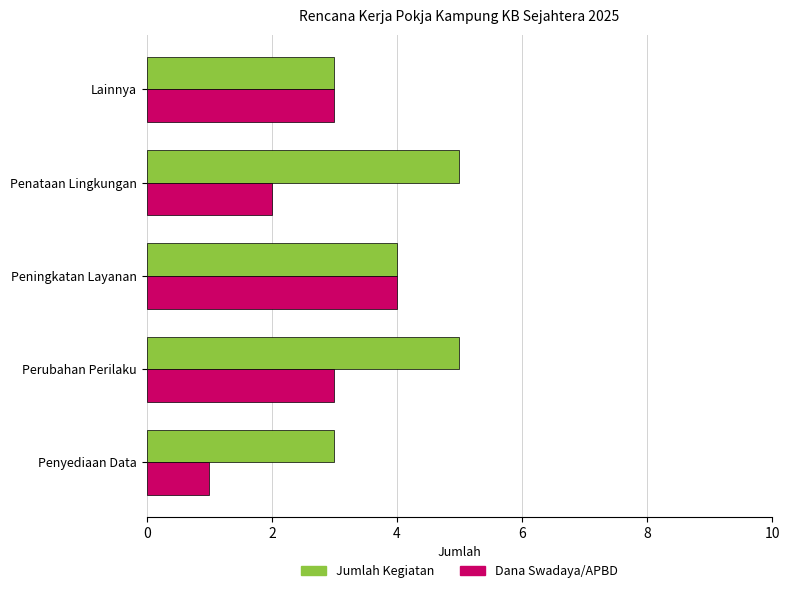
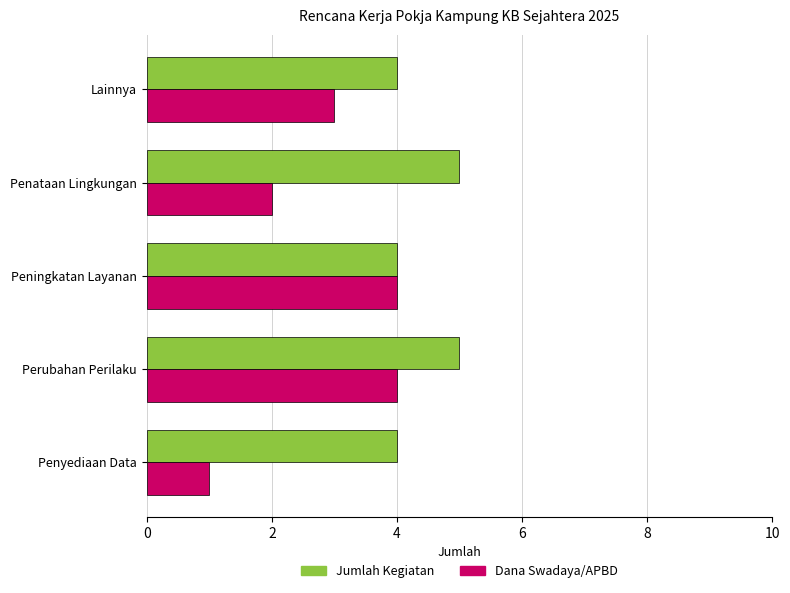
  {
    "Jumlah Kegiatan": {
-     "Lainnya": 3,
+     "Lainnya": 4,
      "Penataan Lingkungan": 5,
      "Peningkatan Layanan": 4,
      "Perubahan Perilaku": 5,
-     "Penyediaan Data": 3
+     "Penyediaan Data": 4
    },
    "Dana Swadaya/APBD": {
      "Lainnya": 3,
      "Penataan Lingkungan": 2,
      "Peningkatan Layanan": 4,
-     "Perubahan Perilaku": 3,
+     "Perubahan Perilaku": 4,
      "Penyediaan Data": 1
    }
  }
